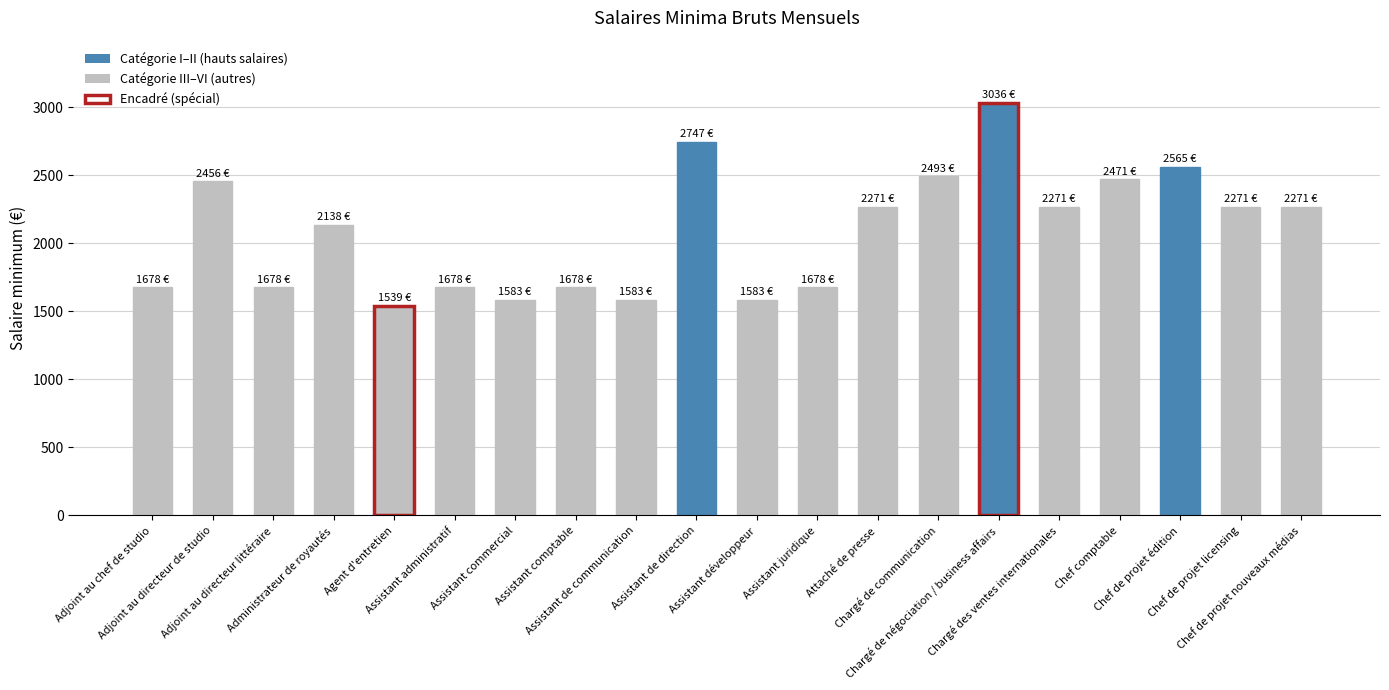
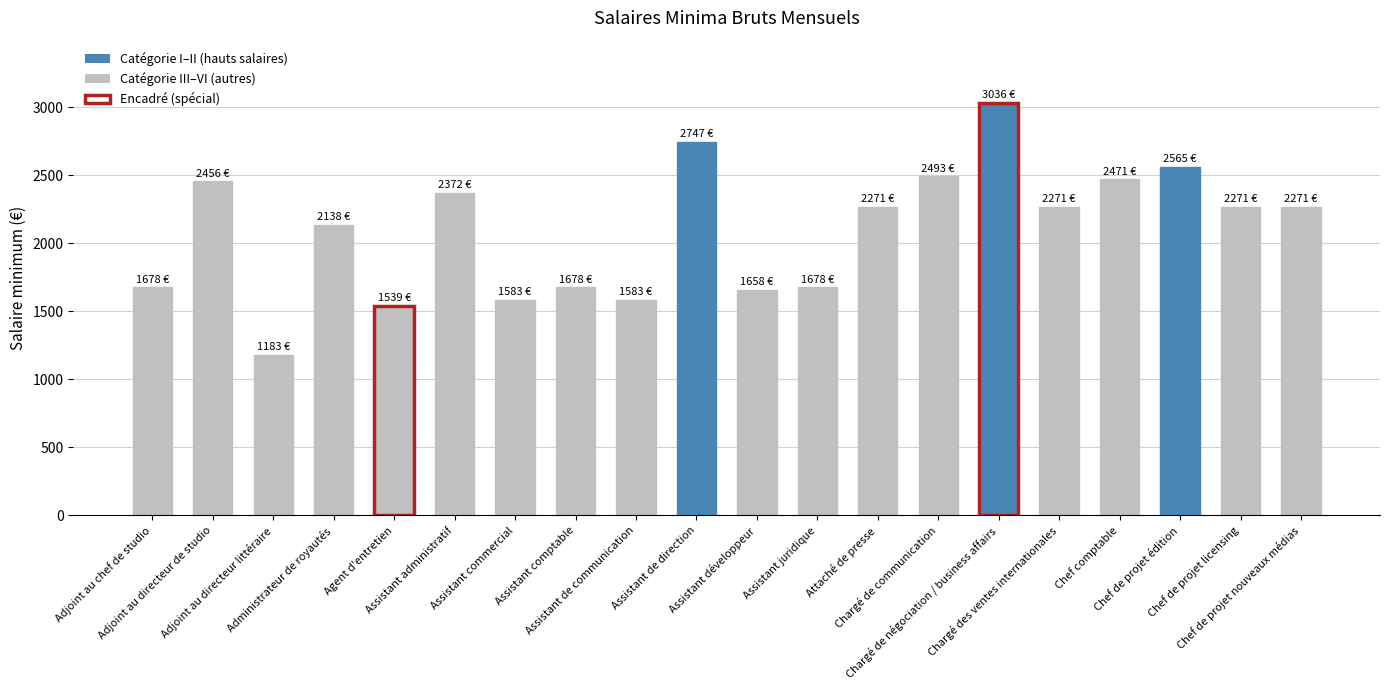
  {
    "Adjoint au chef de studio": 1678,
    "Adjoint au directeur de studio": 2456,
-   "Adjoint au directeur littéraire": 1678,
+   "Adjoint au directeur littéraire": 1183,
    "Administrateur de royautés": 2138,
    "Agent d'entretien": 1539,
-   "Assistant administratif": 1678,
+   "Assistant administratif": 2372,
    "Assistant commercial": 1583,
    "Assistant comptable": 1678,
    "Assistant de communication": 1583,
    "Assistant de direction": 2747,
-   "Assistant développeur": 1583,
+   "Assistant développeur": 1658,
    "Assistant juridique": 1678,
    "Attaché de presse": 2271,
    "Chargé de communication": 2493,
    "Chargé de négociation / business affairs": 3036,
    "Chargé des ventes internationales": 2271,
    "Chef comptable": 2471,
    "Chef de projet édition": 2565,
    "Chef de projet licensing": 2271,
    "Chef de projet nouveaux médias": 2271
  }
